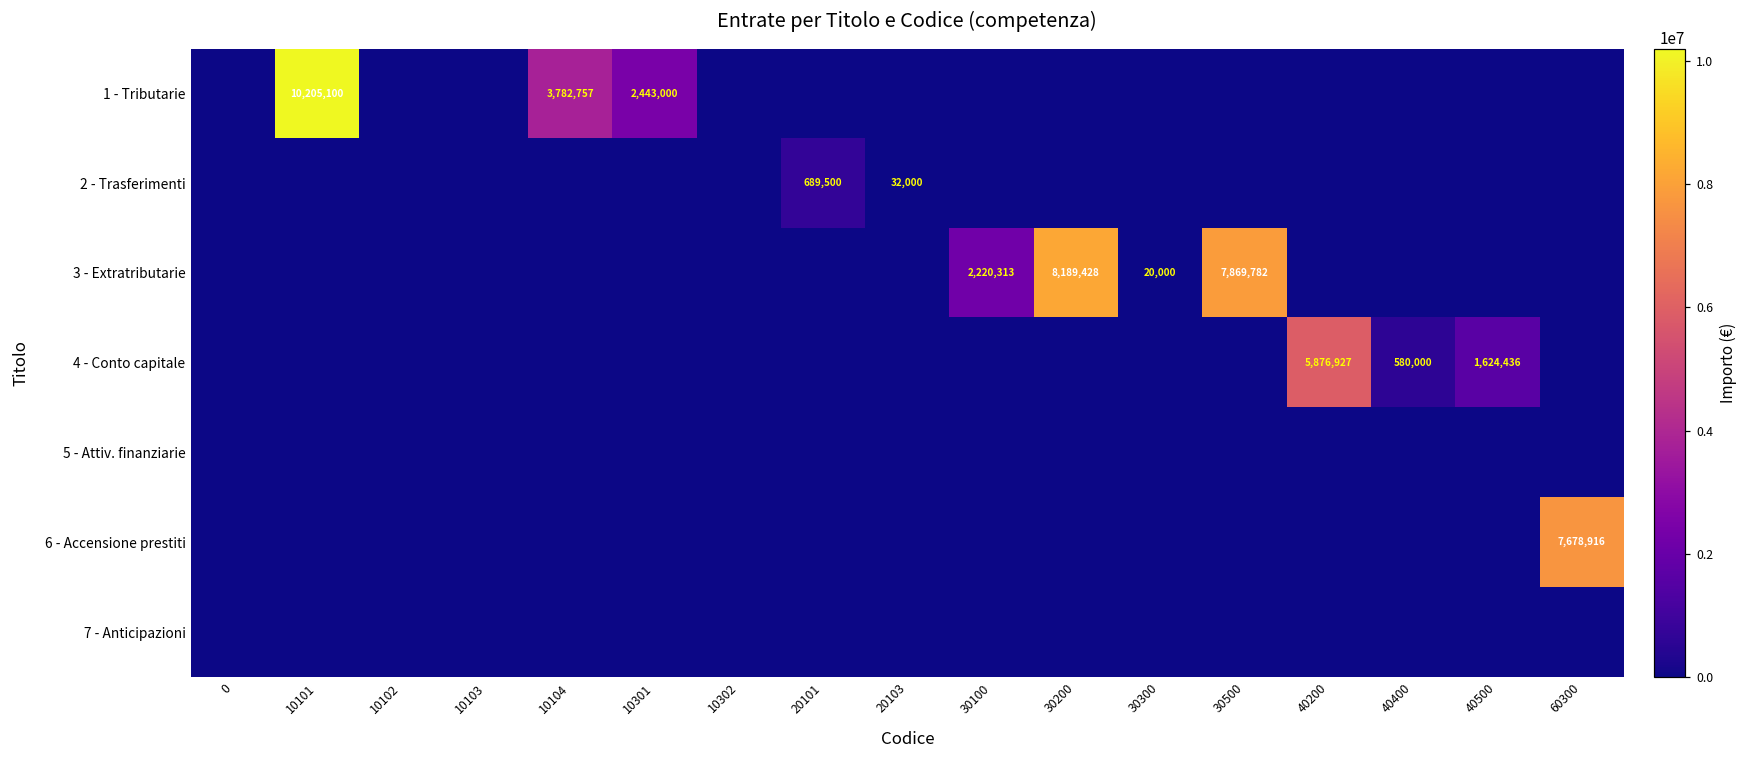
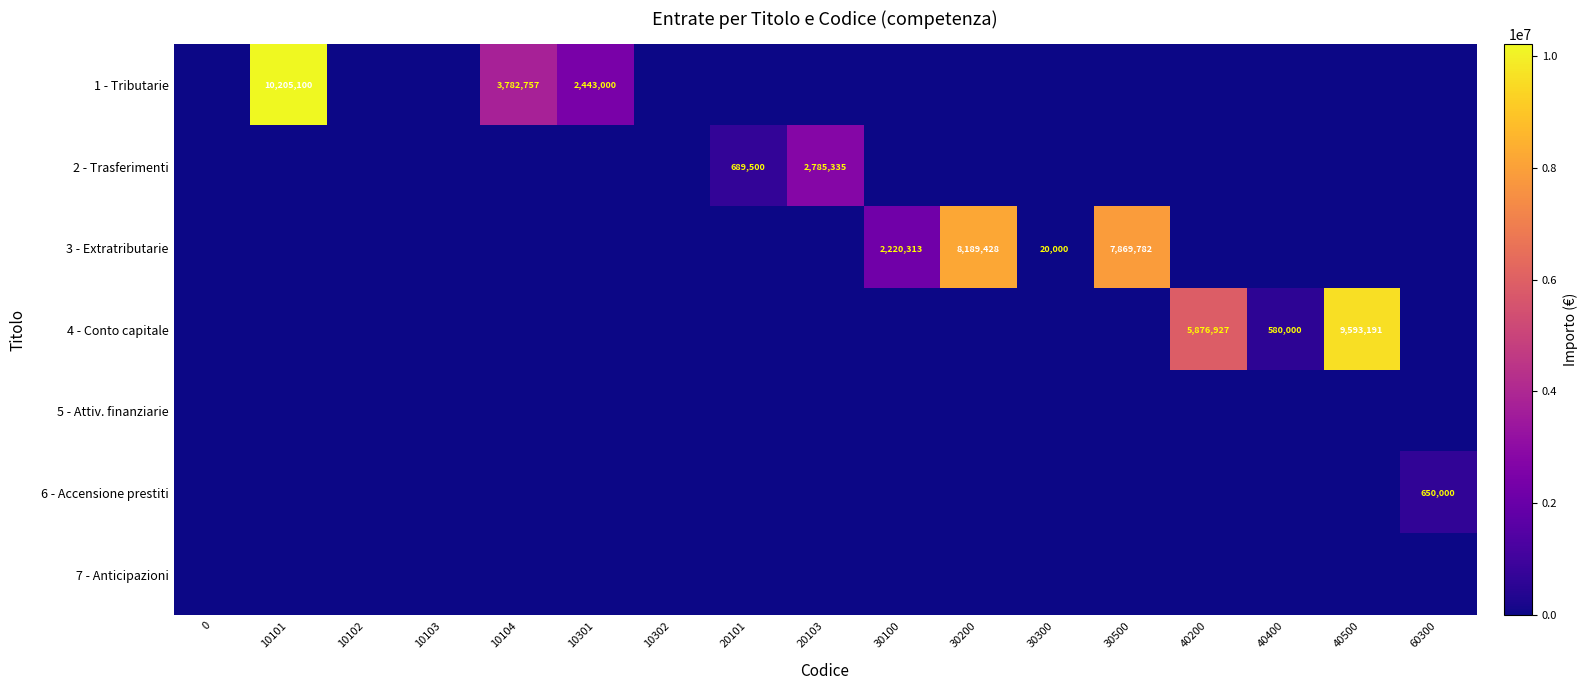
  {
    "1 - Tributarie": {
      "10101": "10,205,100",
      "10104": "3,782,757",
      "10301": "2,443,000"
    },
    "2 - Trasferimenti": {
      "20101": "689,500",
-     "20103": "32,000"
+     "20103": "2,785,335"
    },
    "3 - Extratributarie": {
      "30100": "2,220,313",
      "30200": "8,189,428",
      "30300": "20,000",
      "30500": "7,869,782"
    },
    "4 - Conto capitale": {
      "40200": "5,876,927",
      "40400": "580,000",
-     "40500": "1,624,436"
+     "40500": "9,593,191"
    },
    "6 - Accensione prestiti": {
-     "60300": "7,678,916"
+     "60300": "650,000"
    }
  }
